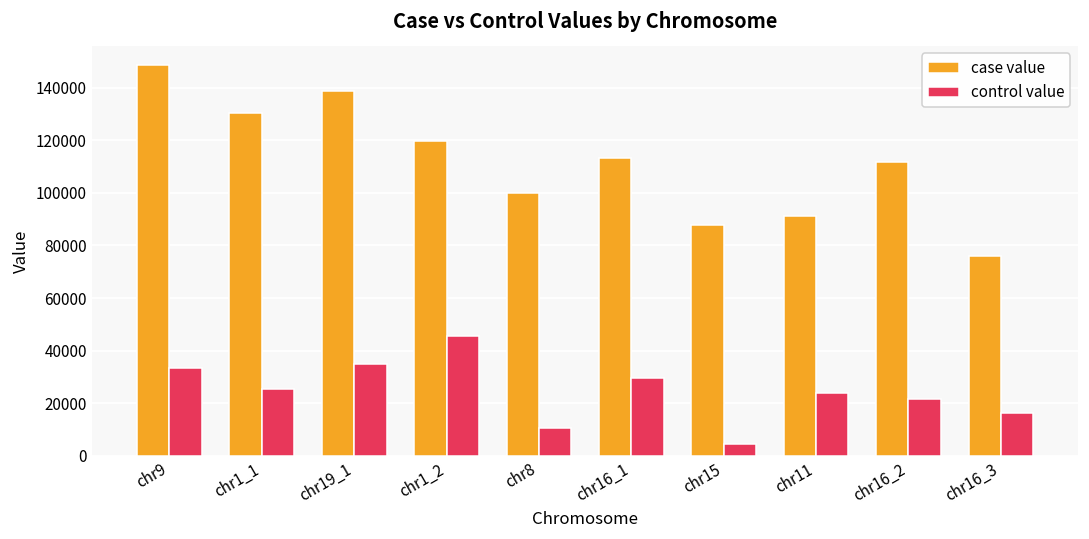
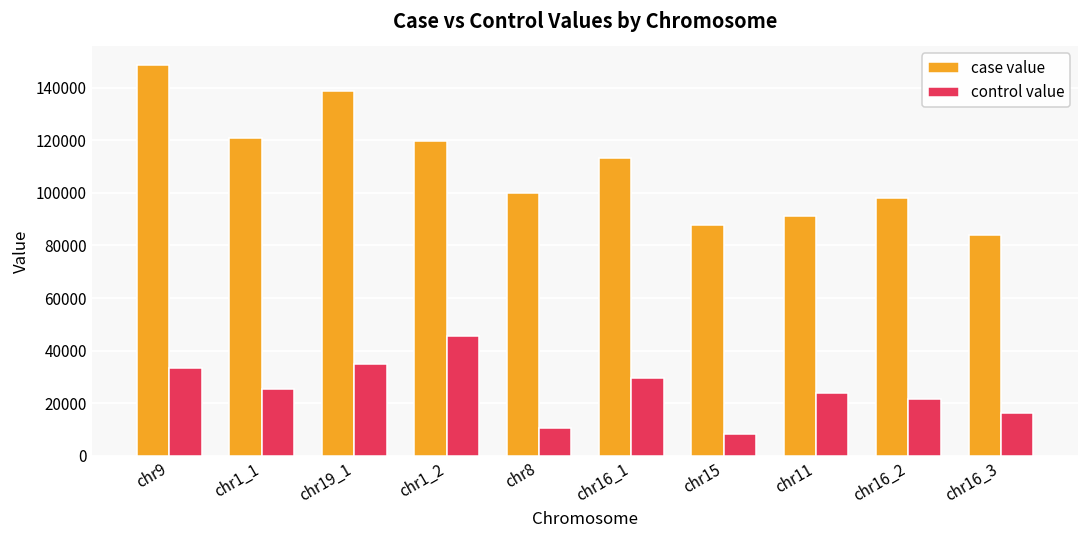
  {
    "case value": {
      "chr9": 148000,
-     "chr1_1": 130000,
+     "chr1_1": 121000,
      "chr19_1": 139000,
      "chr1_2": 120000,
      "chr8": 100000,
      "chr16_1": 113000,
      "chr15": 88000,
      "chr11": 91000,
-     "chr16_2": 112000,
-     "chr16_3": 76000
+     "chr16_2": 98000,
+     "chr16_3": 84000
    },
    "control value": {
      "chr9": 33000,
      "chr1_1": 26000,
      "chr19_1": 35000,
      "chr1_2": 45000,
      "chr8": 11000,
      "chr16_1": 30000,
-     "chr15": 4000,
+     "chr15": 8000,
      "chr11": 24000,
      "chr16_2": 22000,
      "chr16_3": 16000
    }
  }
